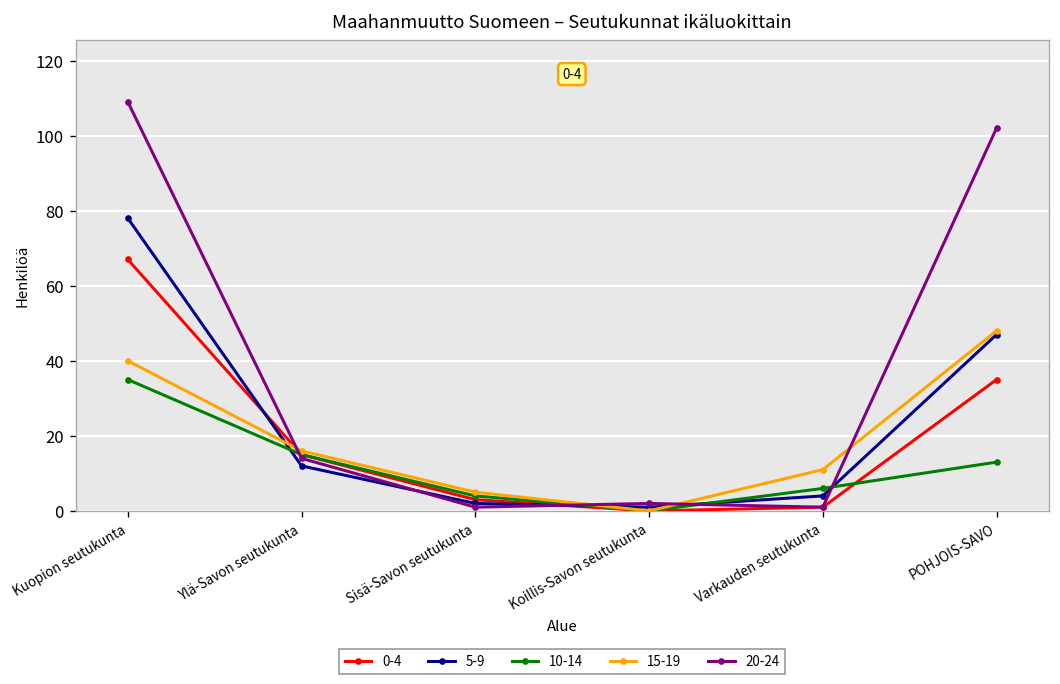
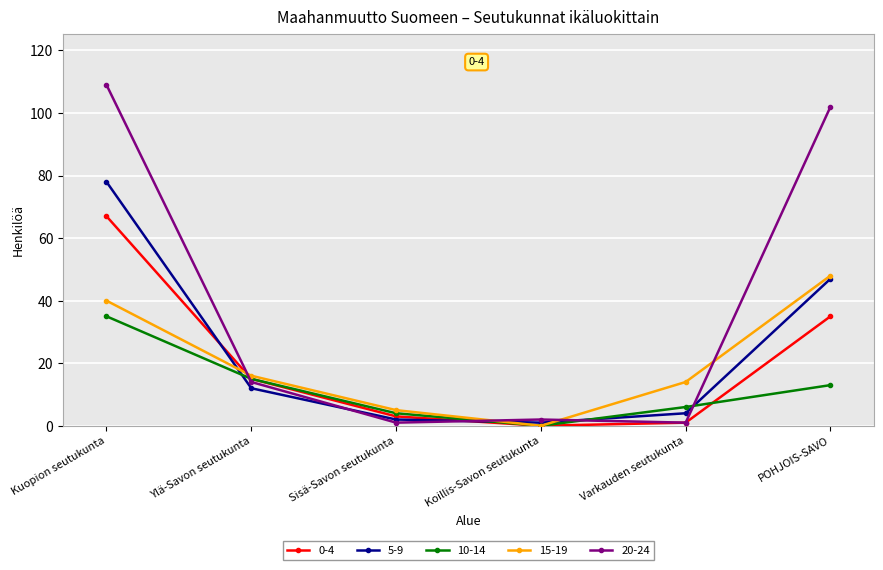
  {
    "0-4": {
      "Kuopion seutukunta": 67,
      "Sisä-Savon seutukunta": 3,
      "POHJOIS-SAVO": 35
    },
    "5-9": {
      "Kuopion seutukunta": 78,
      "Ylä-Savon seutukunta": 12,
      "Sisä-Savon seutukunta": 2,
      "Koillis-Savon seutukunta": 1,
      "Varkauden seutukunta": 4,
      "POHJOIS-SAVO": 47
    },
    "10-14": {
      "Kuopion seutukunta": 35,
      "Sisä-Savon seutukunta": 4,
      "Varkauden seutukunta": 6,
      "POHJOIS-SAVO": 13
    },
    "15-19": {
      "Kuopion seutukunta": 40,
      "Ylä-Savon seutukunta": 16,
      "Sisä-Savon seutukunta": 5,
-     "Varkauden seutukunta": 11,
+     "Varkauden seutukunta": 14,
      "POHJOIS-SAVO": 48
    },
    "20-24": {
      "Kuopion seutukunta": 109,
      "Ylä-Savon seutukunta": 14,
      "Sisä-Savon seutukunta": 1,
      "Koillis-Savon seutukunta": 2,
      "POHJOIS-SAVO": 102
    }
  }
